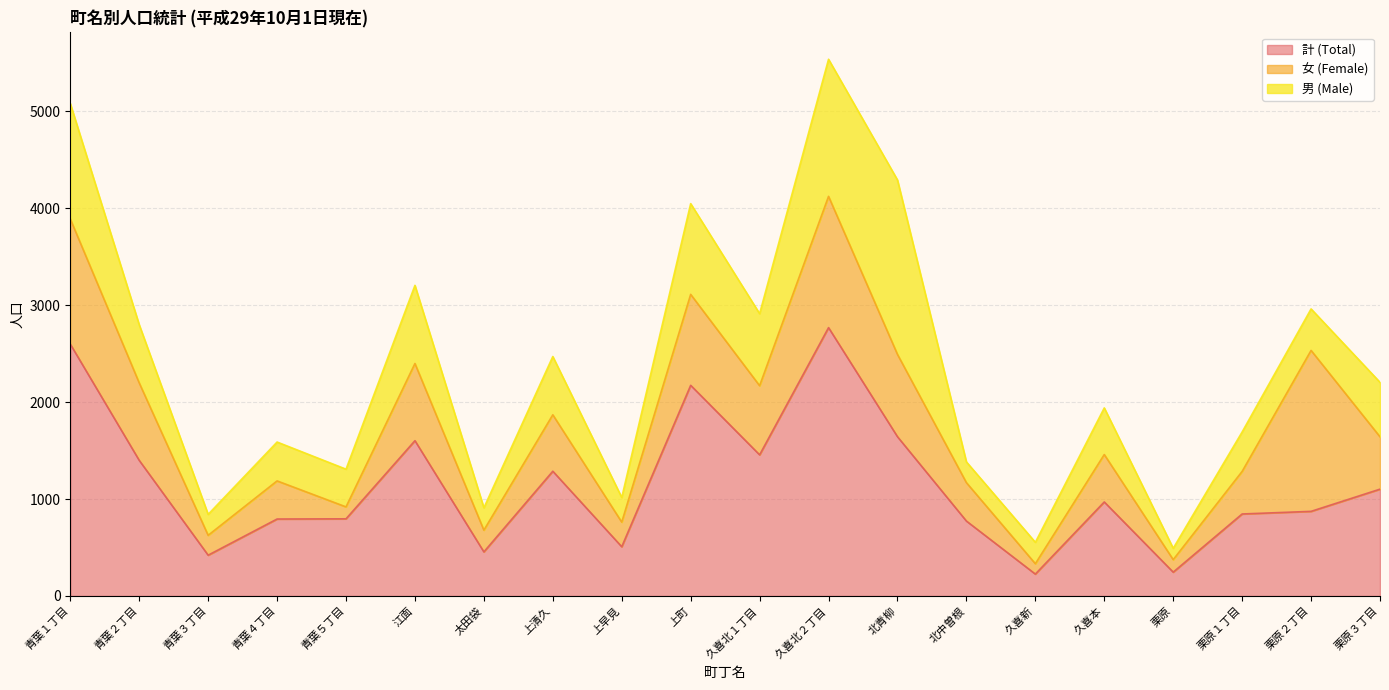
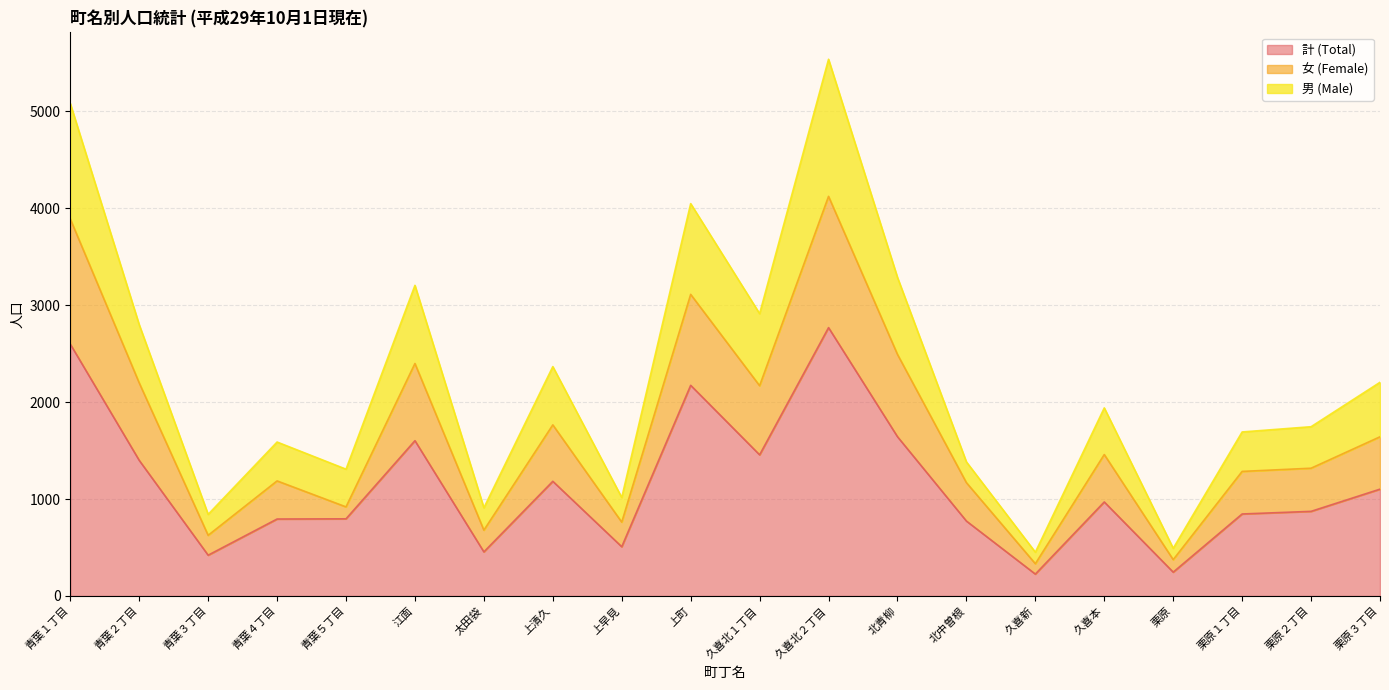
  {
    "計 (Total)": {
      "青葉１丁目": 2600,
      "青葉２丁目": 1400,
      "青葉３丁目": 400,
      "青葉４丁目": 800,
      "青葉５丁目": 800,
      "江面": 1600,
      "太田袋": 500,
-     "上清久": 1300,
+     "上清久": 1200,
      "上早見": 500,
      "上町": 2200,
      "久喜北１丁目": 1500,
      "久喜北２丁目": 2800,
      "北青柳": 1600,
      "北中曽根": 800,
      "久喜新": 200,
      "久喜本": 1000,
      "栗原": 200,
      "栗原１丁目": 800,
      "栗原２丁目": 900,
      "栗原３丁目": 1100
    },
    "女 (Female)": {
      "青葉１丁目": 1300,
      "青葉２丁目": 800,
      "青葉３丁目": 200,
      "青葉４丁目": 400,
      "青葉５丁目": 100,
      "江面": 800,
      "太田袋": 200,
      "上清久": 600,
      "上早見": 300,
      "上町": 900,
      "久喜北１丁目": 700,
      "久喜北２丁目": 1400,
      "北青柳": 800,
      "北中曽根": 400,
      "久喜新": 100,
      "久喜本": 500,
      "栗原": 100,
      "栗原１丁目": 400,
-     "栗原２丁目": 1700,
+     "栗原２丁目": 400,
      "栗原３丁目": 500
    },
    "男 (Male)": {
      "青葉１丁目": 1200,
      "青葉２丁目": 600,
      "青葉３丁目": 200,
      "青葉４丁目": 400,
      "青葉５丁目": 400,
      "江面": 800,
      "太田袋": 200,
      "上清久": 600,
      "上早見": 300,
      "上町": 900,
      "久喜北１丁目": 700,
      "久喜北２丁目": 1400,
-     "北青柳": 1800,
+     "北青柳": 800,
      "北中曽根": 200,
-     "久喜新": 200,
+     "久喜新": 100,
      "久喜本": 500,
      "栗原": 100,
      "栗原１丁目": 400,
      "栗原２丁目": 400,
      "栗原３丁目": 600
    }
  }
